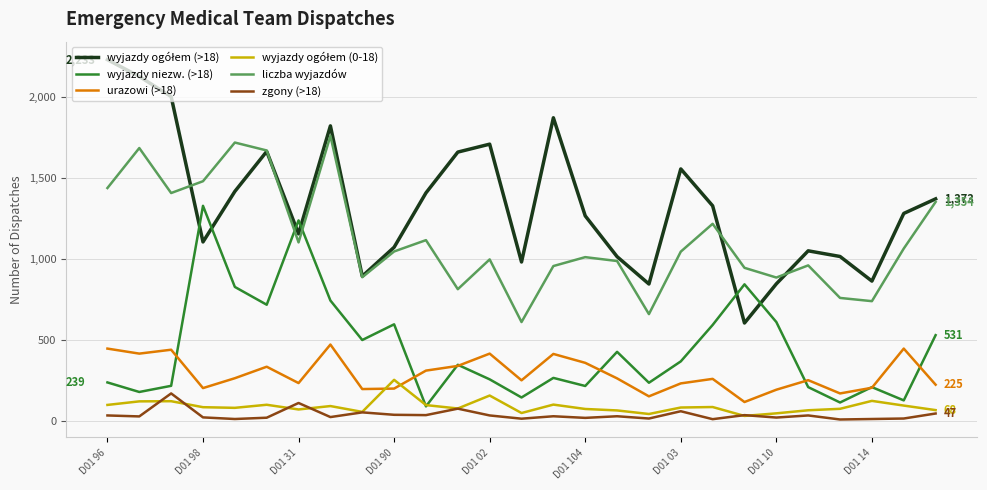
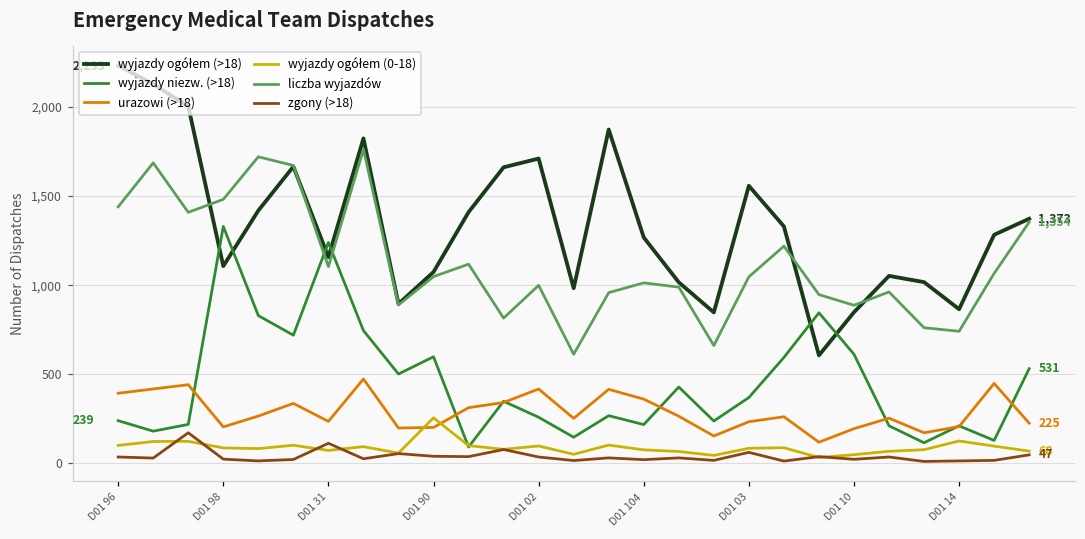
  {
    "wyjazdy ogółem (>18)": {
      "D01 98": "1,110",
      "D01 31": "1,160",
      "D01 90": "1,070",
      "D01 02": "1,710",
      "D01 104": "1,270",
      "D01 03": "1,560",
      "D01 10": "850",
      "D01 14": "870"
    },
    "wyjazdy niezw. (>18)": {
      "D01 96": "239"
    },
    "urazowi (>18)": {
-     "D01 96": "450",
+     "D01 96": "390",
      "D01 98": "200",
      "D01 31": "240",
      "D01 90": "200",
      "D01 02": "420",
      "D01 104": "360",
      "D01 03": "230",
      "D01 10": "190"
    },
    "wyjazdy ogółem (0-18)": {
      "D01 96": "100",
      "D01 98": "90",
      "D01 31": "70",
      "D01 90": "260",
-     "D01 02": "160",
+     "D01 02": "100",
      "D01 104": "80",
      "D01 03": "80",
      "D01 10": "50",
      "D01 14": "130"
    },
    "liczba wyjazdów": {
      "D01 96": "1,440",
      "D01 98": "1,480",
      "D01 31": "1,100",
      "D01 90": "1,050",
      "D01 02": "1,000",
      "D01 104": "1,010",
      "D01 03": "1,050",
      "D01 10": "890",
      "D01 14": "740"
    },
    "zgony (>18)": {
      "D01 96": "40",
      "D01 98": "20",
      "D01 31": "110",
      "D01 90": "40",
      "D01 02": "40",
      "D01 104": "20",
      "D01 03": "60",
      "D01 10": "20",
      "D01 14": "10"
    }
  }
